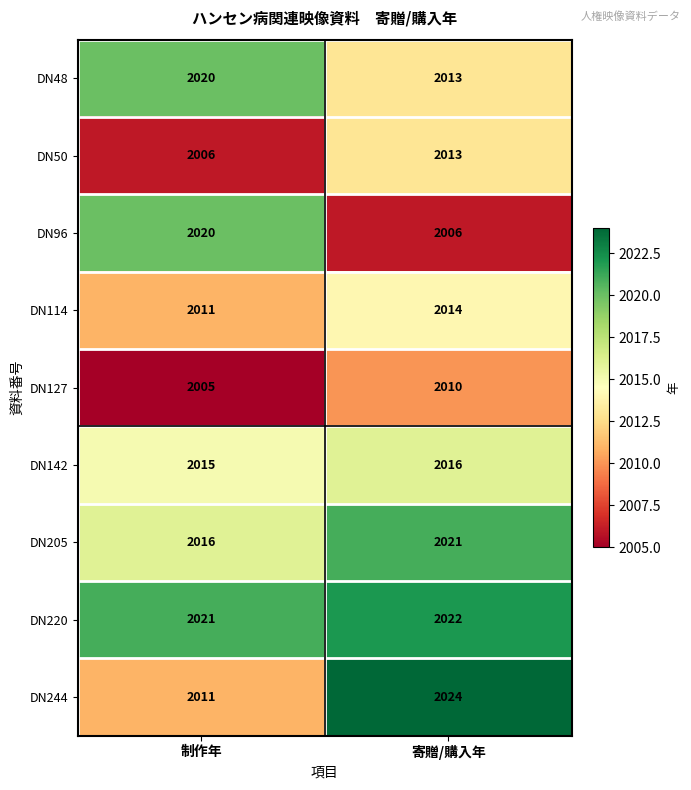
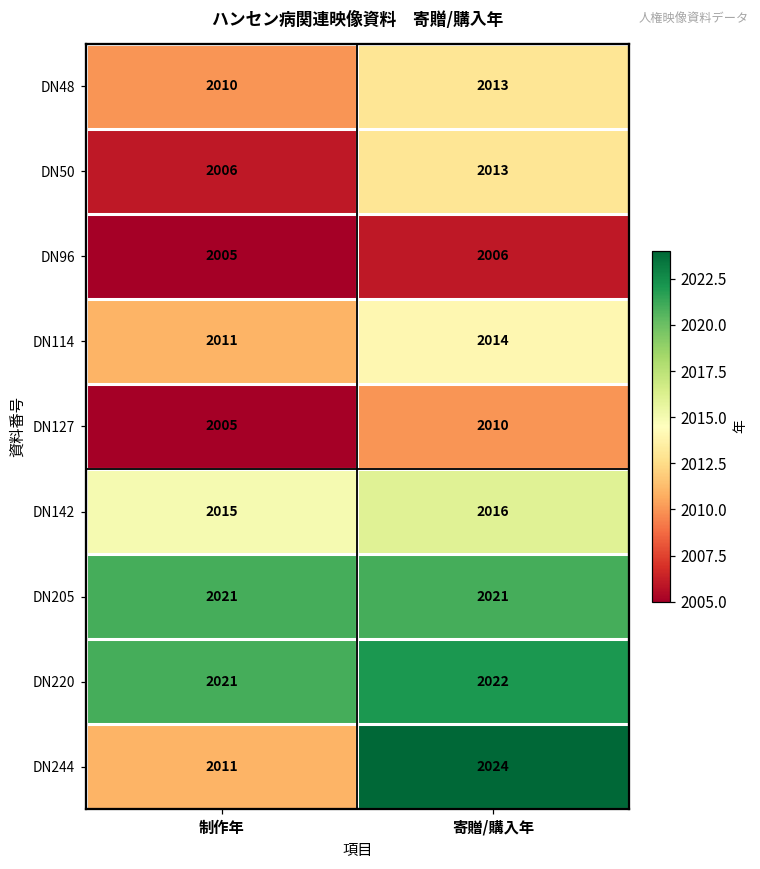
  {
    "DN48": {
-     "制作年": 2020,
+     "制作年": 2010,
      "寄贈/購入年": 2013
    },
    "DN50": {
      "制作年": 2006,
      "寄贈/購入年": 2013
    },
    "DN96": {
-     "制作年": 2020,
+     "制作年": 2005,
      "寄贈/購入年": 2006
    },
    "DN114": {
      "制作年": 2011,
      "寄贈/購入年": 2014
    },
    "DN127": {
      "制作年": 2005,
      "寄贈/購入年": 2010
    },
    "DN142": {
      "制作年": 2015,
      "寄贈/購入年": 2016
    },
    "DN205": {
-     "制作年": 2016,
+     "制作年": 2021,
      "寄贈/購入年": 2021
    },
    "DN220": {
      "制作年": 2021,
      "寄贈/購入年": 2022
    },
    "DN244": {
      "制作年": 2011,
      "寄贈/購入年": 2024
    }
  }
